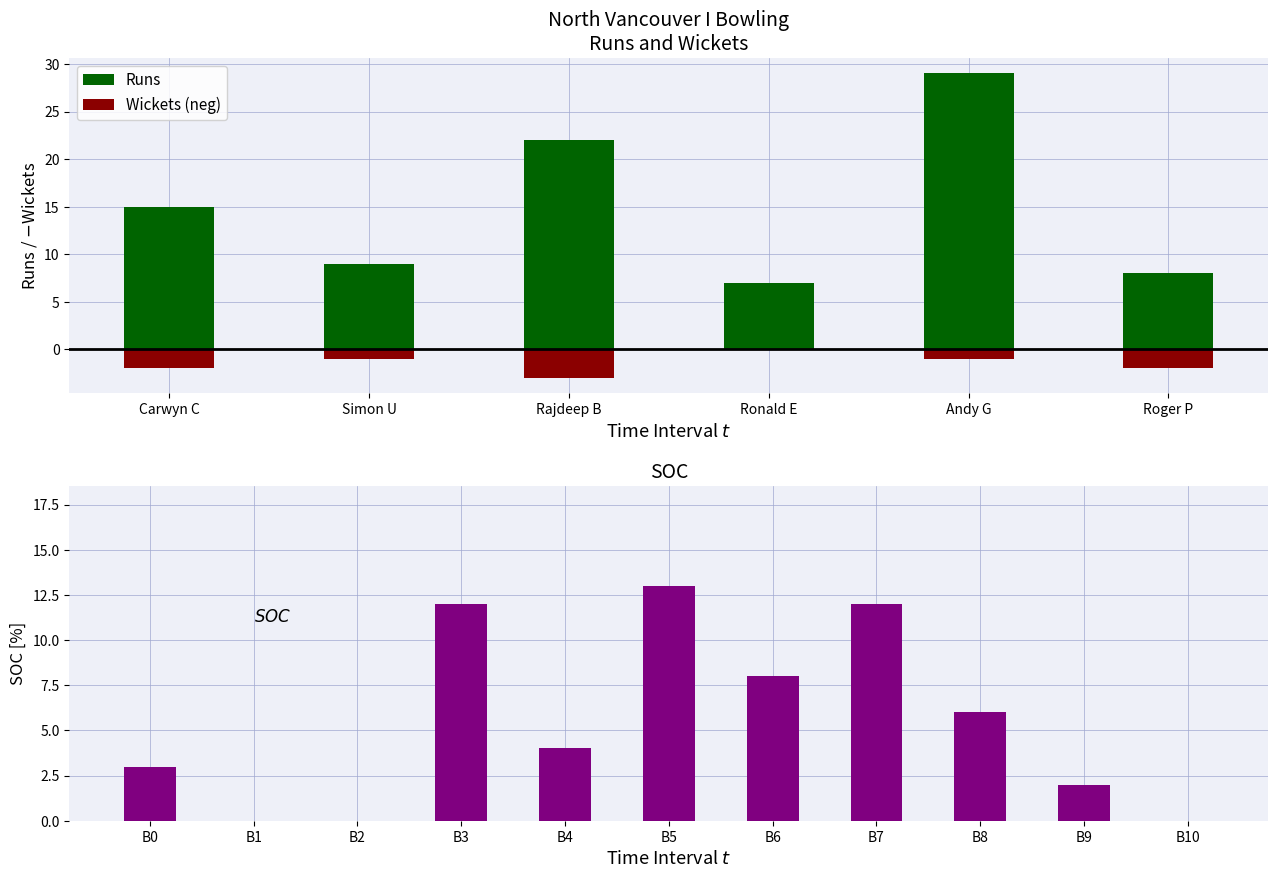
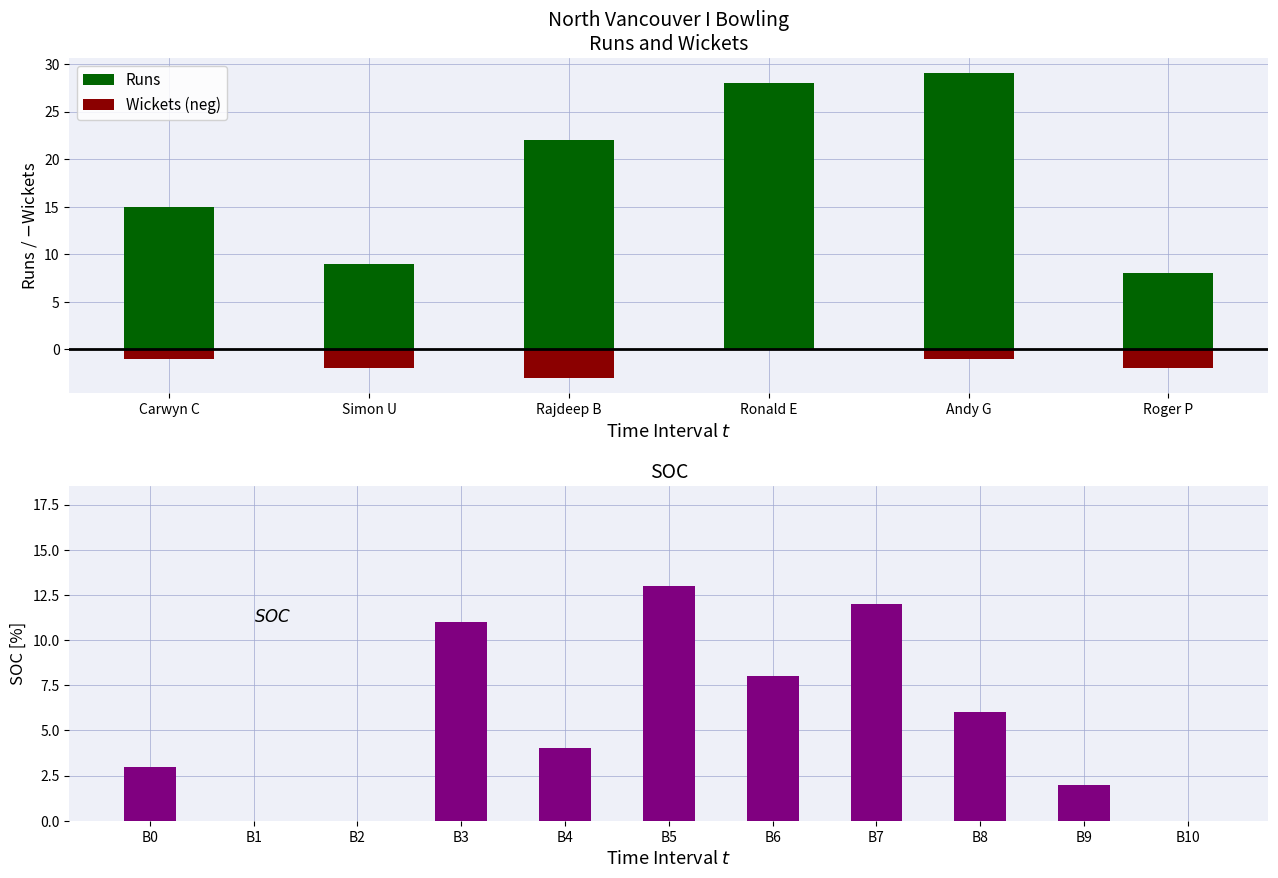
  {
    "North Vancouver I Bowling Runs and Wickets": {
      "Runs": {
        "Carwyn C": 15,
        "Simon U": 9,
        "Rajdeep B": 22,
-       "Ronald E": 7,
+       "Ronald E": 28,
        "Andy G": 29,
        "Roger P": 8
      },
      "Wickets (neg)": {
-       "Carwyn C": -2,
-       "Simon U": -1,
+       "Carwyn C": -1,
+       "Simon U": -2,
        "Rajdeep B": -3,
        "Ronald E": 0,
        "Andy G": -1,
        "Roger P": -2
      }
    },
    "SOC": {
      "B0": 3,
      "B1": 0,
      "B2": 0,
-     "B3": 12,
+     "B3": 11,
      "B4": 4,
      "B5": 13,
      "B6": 8,
      "B7": 12,
      "B8": 6,
      "B9": 2,
      "B10": 0
    }
  }
